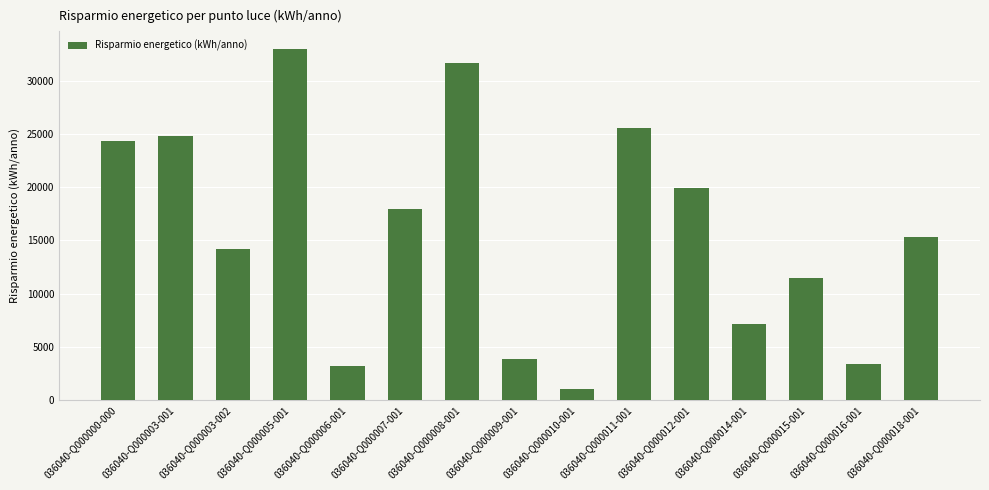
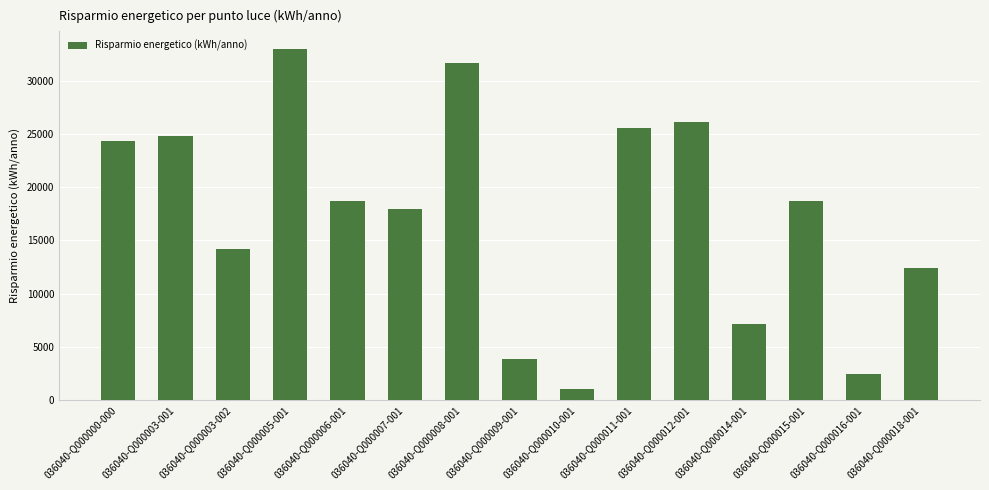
  {
    "036040-Q000000-000": 24300,
    "036040-Q000003-001": 24900,
    "036040-Q000003-002": 14200,
    "036040-Q000005-001": 33000,
-   "036040-Q000006-001": 3200,
+   "036040-Q000006-001": 18700,
    "036040-Q000007-001": 18000,
    "036040-Q000008-001": 31700,
    "036040-Q000009-001": 3800,
    "036040-Q000010-001": 1000,
    "036040-Q000011-001": 25600,
-   "036040-Q000012-001": 19900,
+   "036040-Q000012-001": 26100,
    "036040-Q000014-001": 7100,
-   "036040-Q000015-001": 11500,
-   "036040-Q000016-001": 3300,
-   "036040-Q000018-001": 15300
+   "036040-Q000015-001": 18700,
+   "036040-Q000016-001": 2500,
+   "036040-Q000018-001": 12400
  }
